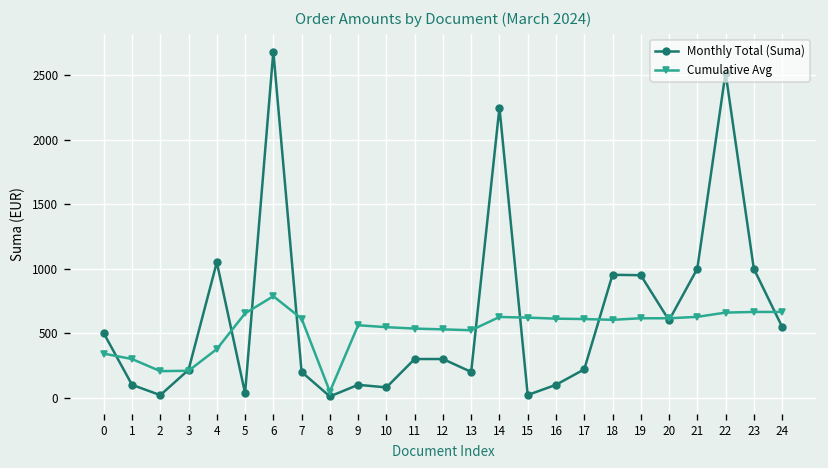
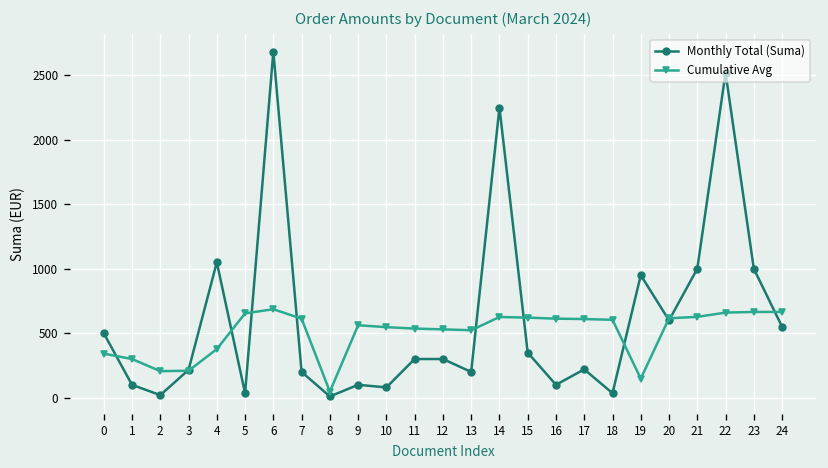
  {
    "Monthly Total (Suma)": {
      "0": 500,
      "1": 100,
      "2": 20,
      "4": 1050,
      "5": 40,
      "6": 2680,
      "7": 200,
      "8": 10,
      "9": 100,
      "10": 80,
      "11": 300,
      "12": 300,
      "13": 200,
      "14": 2250,
-     "15": 20,
+     "15": 350,
      "16": 100,
      "17": 220,
-     "18": 950,
+     "18": 40,
      "19": 950,
      "21": 1000,
      "23": 1000,
      "24": 550
    },
    "Cumulative Avg": {
      "0": 340,
      "1": 300,
      "2": 210,
      "4": 380,
      "5": 650,
-     "6": 790,
+     "6": 690,
      "7": 610,
      "8": 50,
      "9": 560,
      "10": 550,
      "11": 540,
      "12": 530,
      "13": 520,
      "14": 630,
      "15": 620,
      "16": 610,
      "17": 610,
      "18": 600,
-     "19": 620,
+     "19": 150,
      "21": 630,
      "22": 660,
      "23": 670,
      "24": 670
    }
  }
